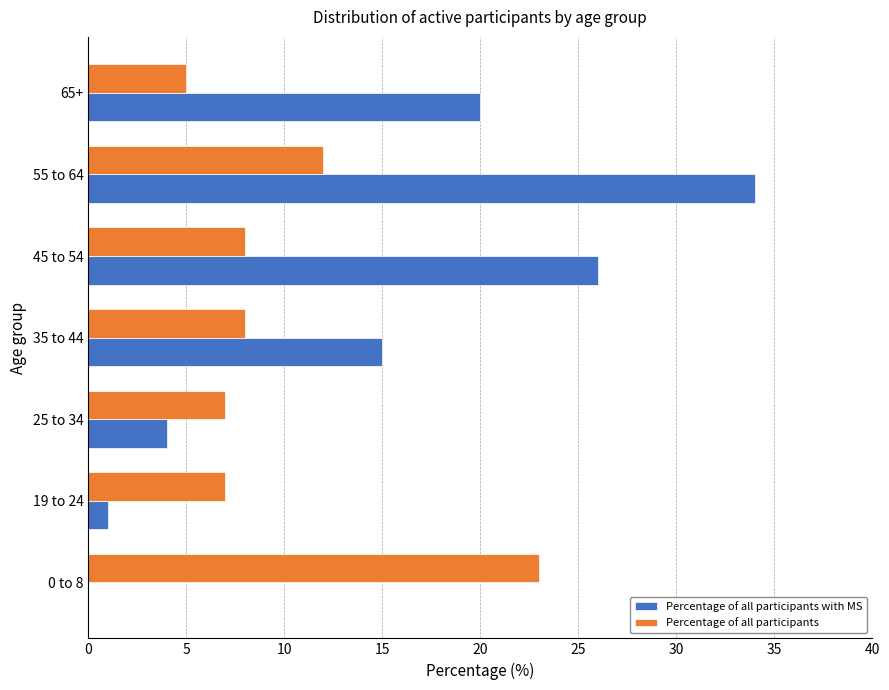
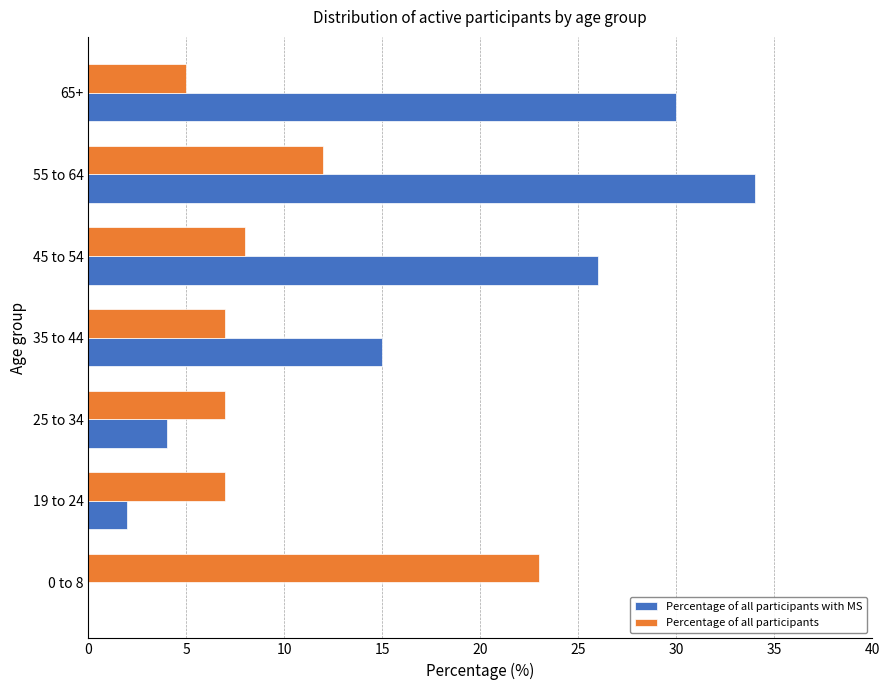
  {
    "Percentage of all participants with MS": {
-     "65+": 20.0,
+     "65+": 30.0,
      "55 to 64": 34.0,
      "45 to 54": 26.0,
      "35 to 44": 15.0,
      "25 to 34": 4.0,
-     "19 to 24": 1.0,
+     "19 to 24": 2.0,
      "0 to 8": 0.0
    },
    "Percentage of all participants": {
      "65+": 5.0,
      "55 to 64": 12.0,
      "45 to 54": 8.0,
-     "35 to 44": 8.0,
+     "35 to 44": 7.0,
      "25 to 34": 7.0,
      "19 to 24": 7.0,
      "0 to 8": 23.0
    }
  }
